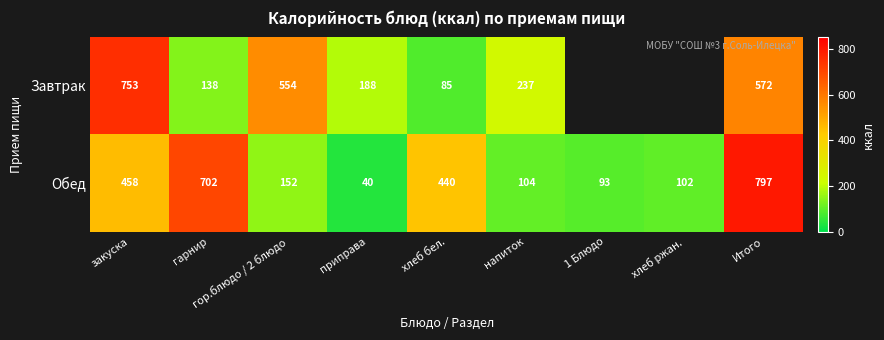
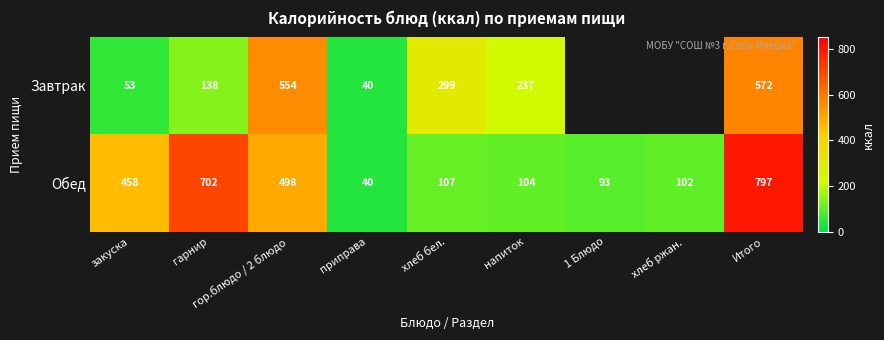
  {
    "Завтрак": {
-     "закуска": 753,
+     "закуска": 53,
      "гарнир": 138,
      "гор.блюдо / 2 блюдо": 554,
-     "приправа": 188,
-     "хлеб бел.": 85,
+     "приправа": 40,
+     "хлеб бел.": 299,
      "напиток": 237,
      "Итого": 572
    },
    "Обед": {
      "закуска": 458,
      "гарнир": 702,
-     "гор.блюдо / 2 блюдо": 152,
+     "гор.блюдо / 2 блюдо": 498,
      "приправа": 40,
-     "хлеб бел.": 440,
+     "хлеб бел.": 107,
      "напиток": 104,
      "1 Блюдо": 93,
      "хлеб ржан.": 102,
      "Итого": 797
    }
  }
